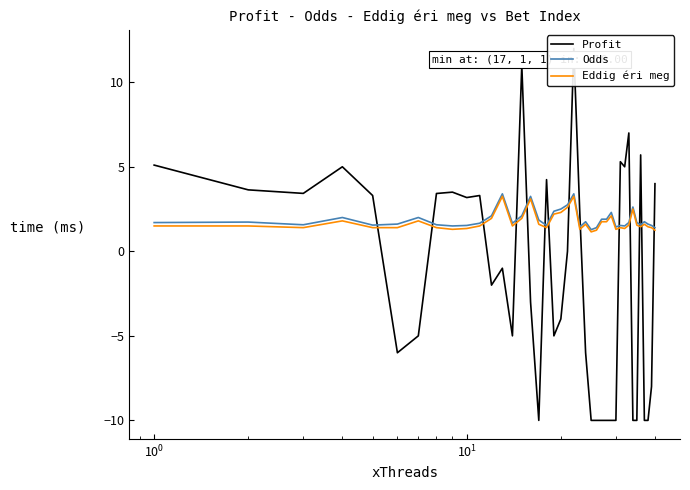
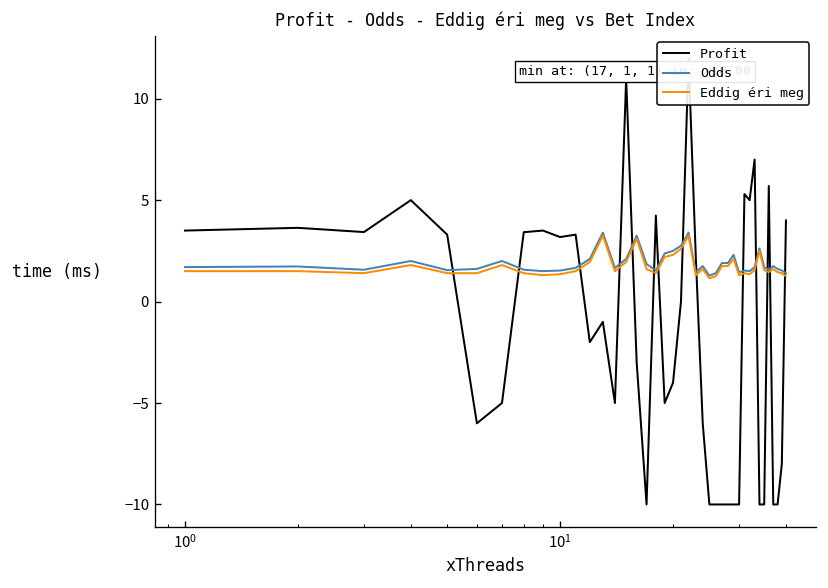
  {
    "Profit": {
-     "10^0": 5.1,
+     "10^0": 3.5,
      "10^1": 3.2
    },
    "Odds": {
      "10^0": 1.7,
      "10^1": 1.5
    },
    "Eddig éri meg": {
      "10^0": 1.5,
      "10^1": 1.4
    }
  }
